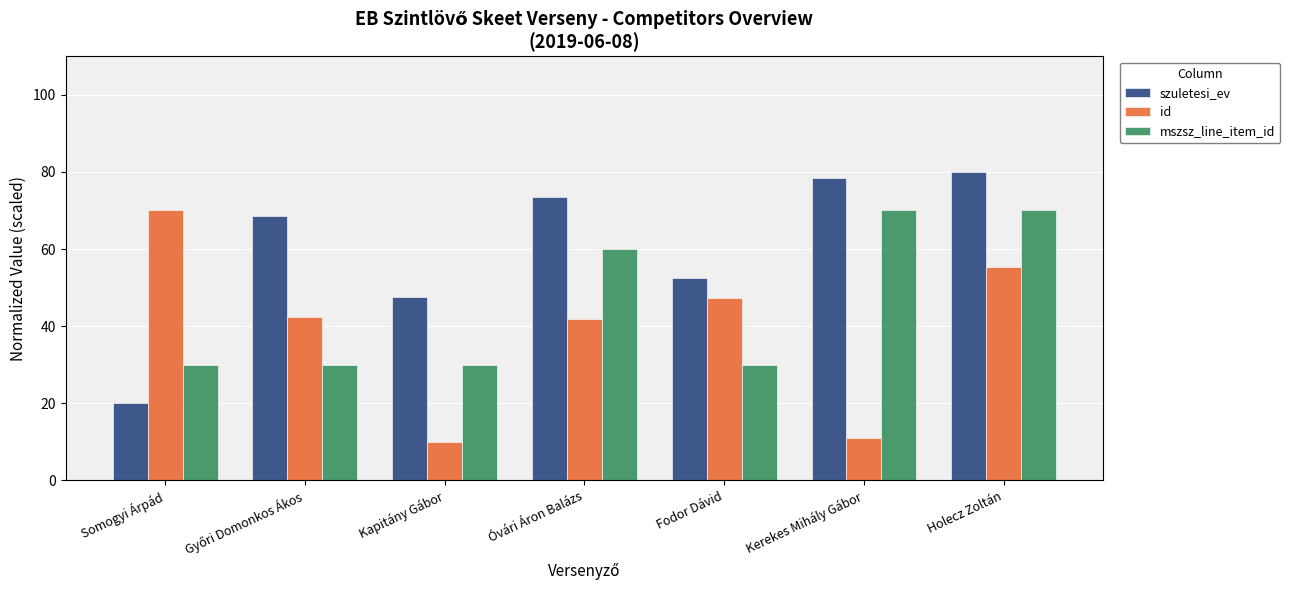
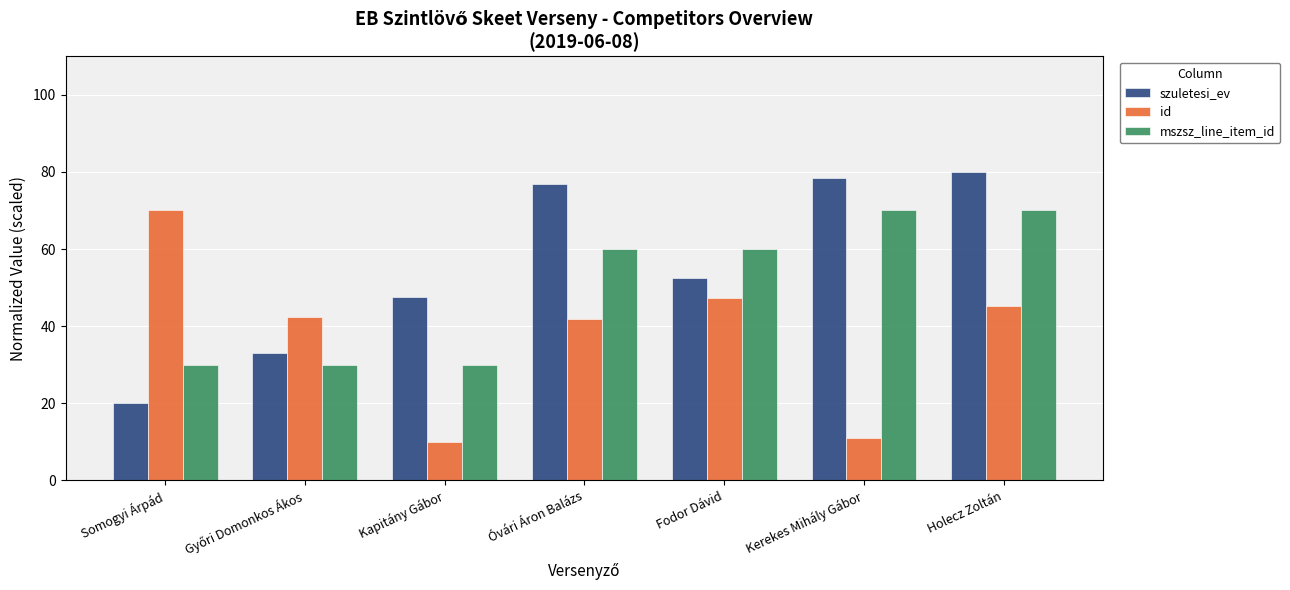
  {
    "szuletesi_ev": {
      "Somogyi Árpád": 20,
-     "Győri Domonkos Ákos": 69,
+     "Győri Domonkos Ákos": 33,
      "Kapitány Gábor": 48,
-     "Óvári Áron Balázs": 74,
+     "Óvári Áron Balázs": 77,
      "Fodor Dávid": 52,
      "Kerekes Mihály Gábor": 78,
      "Holecz Zoltán": 80
    },
    "id": {
      "Somogyi Árpád": 70,
      "Győri Domonkos Ákos": 42,
      "Kapitány Gábor": 10,
      "Óvári Áron Balázs": 42,
      "Fodor Dávid": 47,
      "Kerekes Mihály Gábor": 11,
-     "Holecz Zoltán": 55
+     "Holecz Zoltán": 45
    },
    "mszsz_line_item_id": {
      "Somogyi Árpád": 30,
      "Győri Domonkos Ákos": 30,
      "Kapitány Gábor": 30,
      "Óvári Áron Balázs": 60,
-     "Fodor Dávid": 30,
+     "Fodor Dávid": 60,
      "Kerekes Mihály Gábor": 70,
      "Holecz Zoltán": 70
    }
  }
